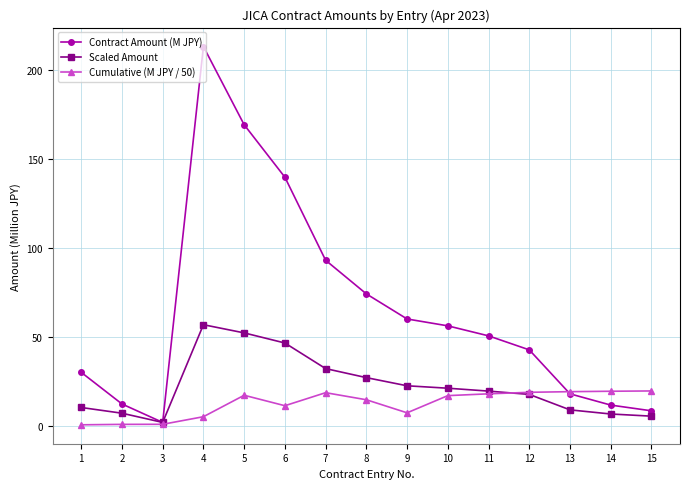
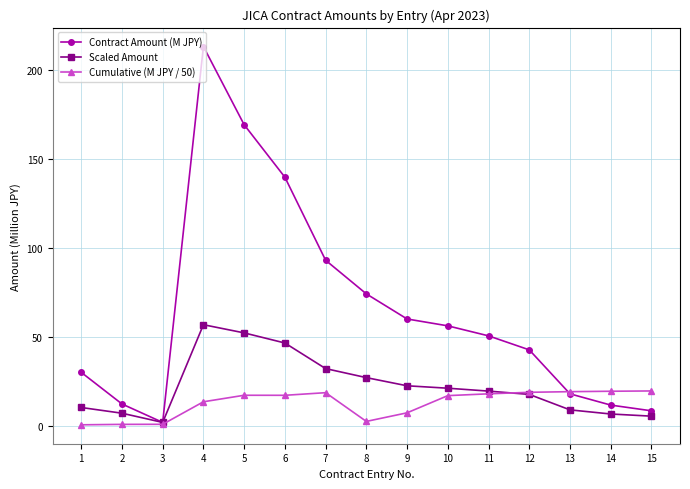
  {
    "Cumulative (M JPY / 50)": {
      "1": 1,
      "2": 1,
-     "4": 5,
+     "4": 14,
      "5": 17,
-     "6": 11,
+     "6": 17,
      "7": 19,
-     "8": 15,
+     "8": 3,
      "9": 7,
      "10": 17,
      "11": 18,
      "14": 19,
      "15": 20
    }
  }
